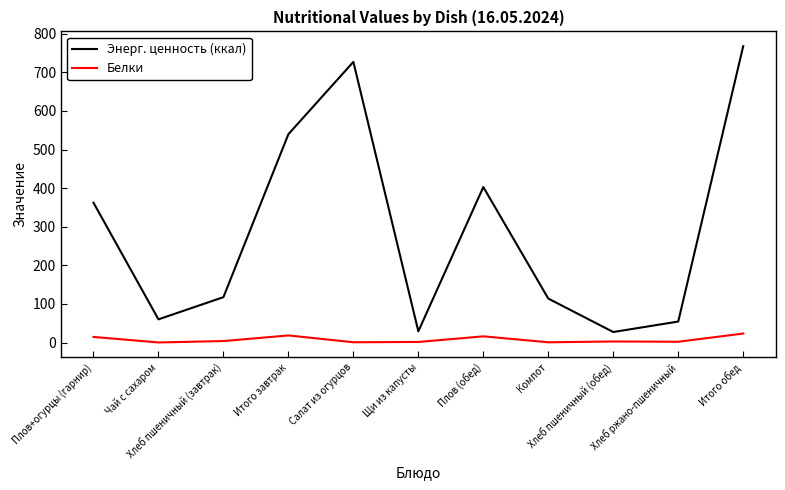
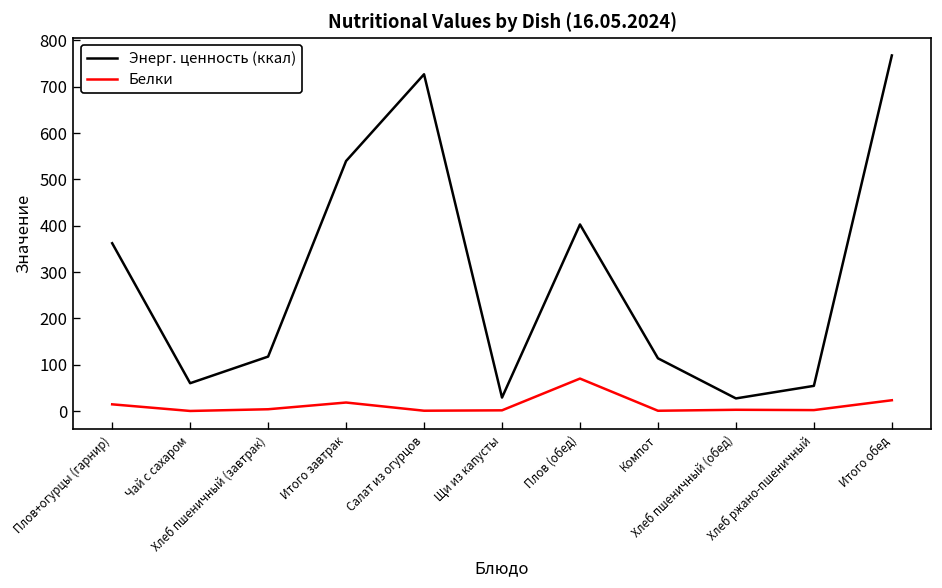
  {
    "Энерг. ценность (ккал)": {
      "Плов+огурцы (гарнир)": 360,
      "Чай с сахаром": 60,
      "Хлеб пшеничный (завтрак)": 120,
      "Итого завтрак": 540,
      "Салат из огурцов": 730,
      "Щи из капусты": 30,
      "Плов (обед)": 400,
      "Компот": 110,
      "Хлеб пшеничный (обед)": 30,
      "Хлеб ржано-пшеничный": 50,
      "Итого обед": 770
    },
    "Белки": {
      "Плов+огурцы (гарнир)": 10,
      "Чай с сахаром": 0,
      "Хлеб пшеничный (завтрак)": 0,
      "Итого завтрак": 20,
      "Салат из огурцов": 0,
      "Щи из капусты": 0,
-     "Плов (обед)": 20,
+     "Плов (обед)": 70,
      "Компот": 0,
      "Хлеб пшеничный (обед)": 0,
      "Хлеб ржано-пшеничный": 0,
      "Итого обед": 20
    }
  }
